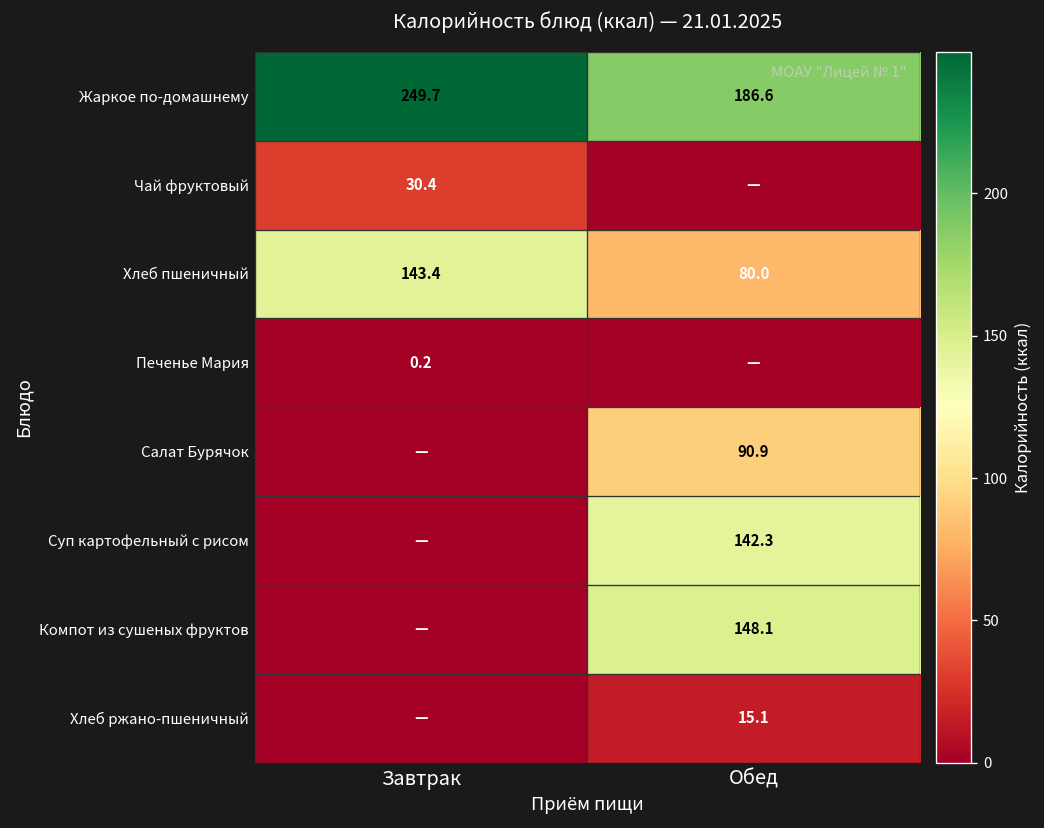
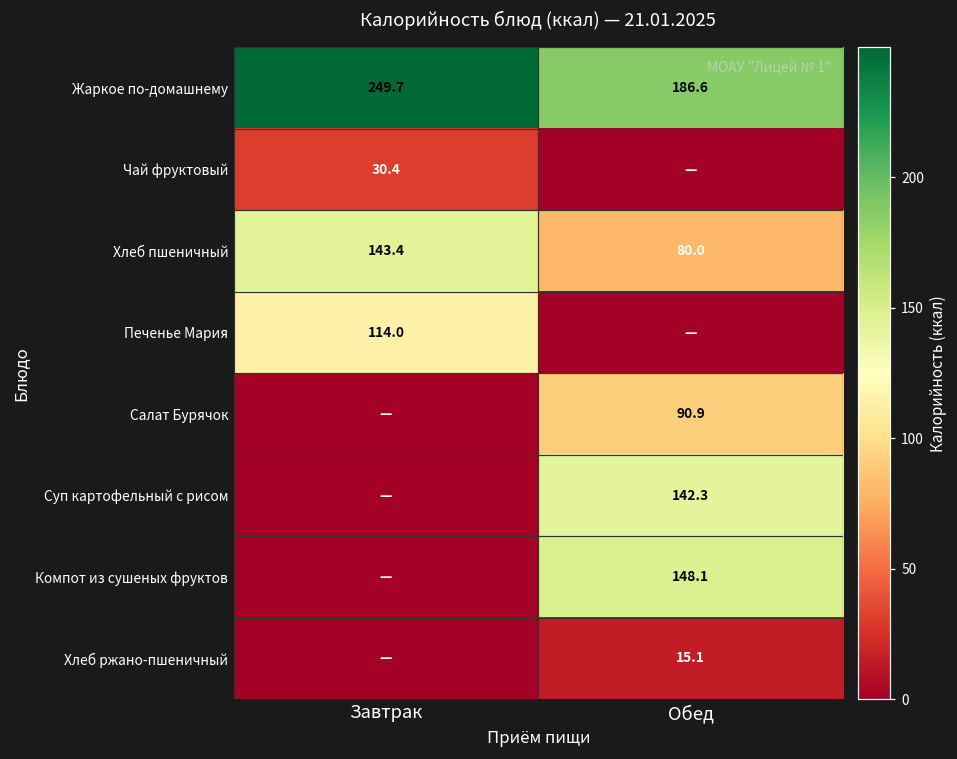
  {
    "Жаркое по-домашнему": {
      "Завтрак": 249.7
    },
    "Чай фруктовый": {
      "Завтрак": 30.4
    },
    "Хлеб пшеничный": {
      "Завтрак": 143.4,
      "Обед": 80.0
    },
    "Печенье Мария": {
-     "Завтрак": 0.2
+     "Завтрак": 114.0
    },
    "Салат Бурячок": {
      "Обед": 90.9
    },
    "Суп картофельный с рисом": {
      "Обед": 142.3
    },
    "Компот из сушеных фруктов": {
      "Обед": 148.1
    },
    "Хлеб ржано-пшеничный": {
      "Обед": 15.1
    }
  }
